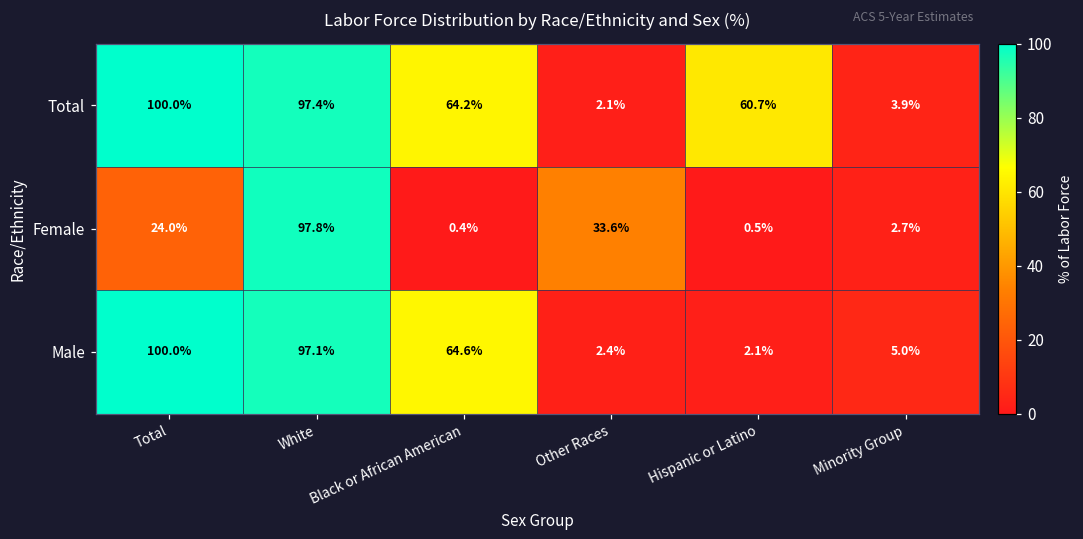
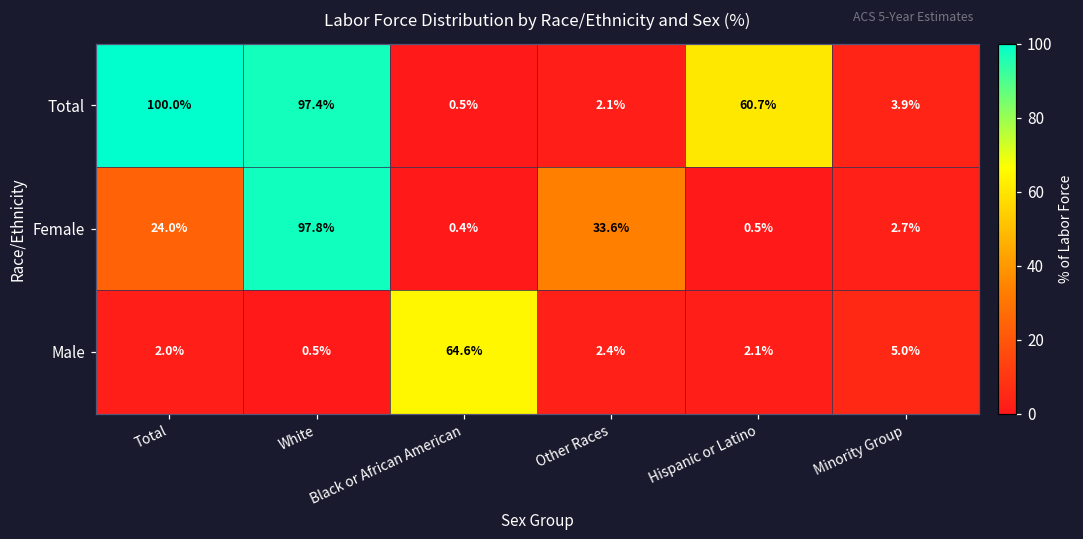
  {
    "Total": {
      "Total": "100.0%",
      "White": "97.4%",
-     "Black or African American": "64.2%",
+     "Black or African American": "0.5%",
      "Other Races": "2.1%",
      "Hispanic or Latino": "60.7%",
      "Minority Group": "3.9%"
    },
    "Female": {
      "Total": "24.0%",
      "White": "97.8%",
      "Black or African American": "0.4%",
      "Other Races": "33.6%",
      "Hispanic or Latino": "0.5%",
      "Minority Group": "2.7%"
    },
    "Male": {
-     "Total": "100.0%",
-     "White": "97.1%",
+     "Total": "2.0%",
+     "White": "0.5%",
      "Black or African American": "64.6%",
      "Other Races": "2.4%",
      "Hispanic or Latino": "2.1%",
      "Minority Group": "5.0%"
    }
  }
